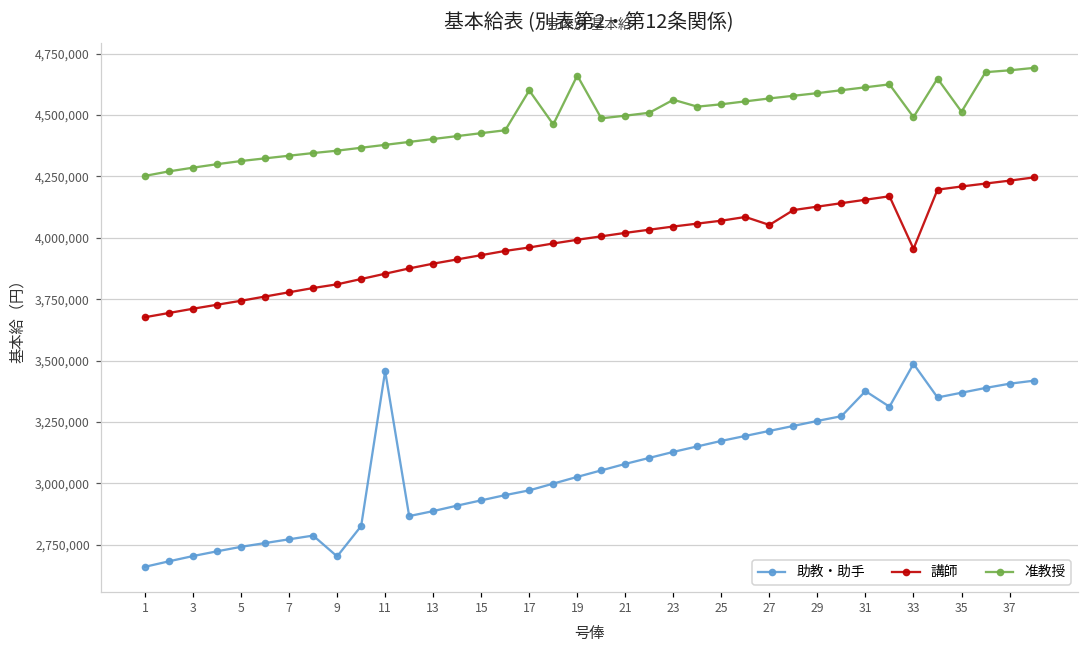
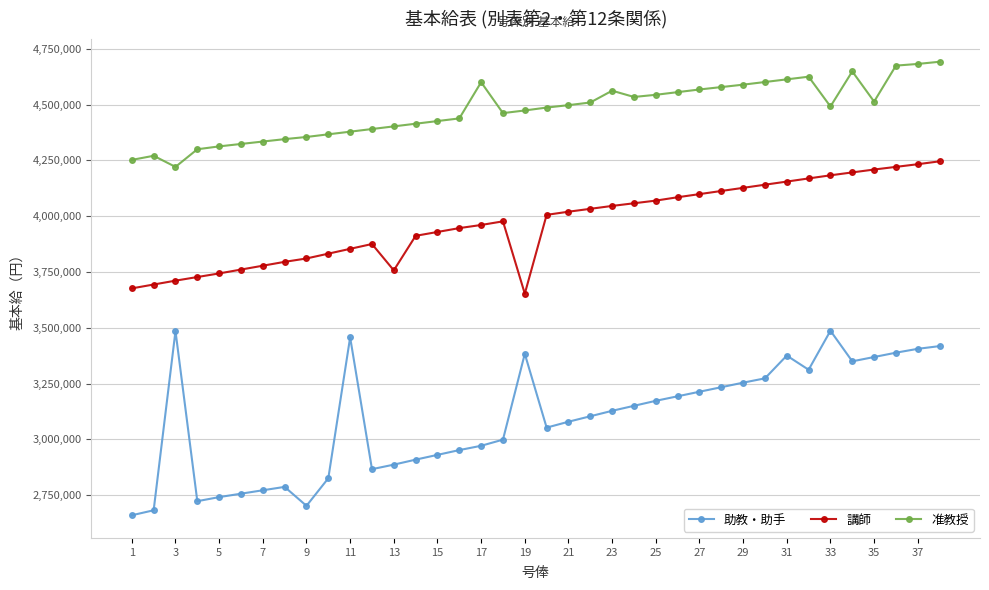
  {
    "助教・助手": {
      "1": "2,660,000",
-     "3": "2,700,000",
+     "3": "3,490,000",
      "5": "2,740,000",
      "7": "2,770,000",
      "9": "2,700,000",
      "11": "3,460,000",
      "13": "2,890,000",
      "15": "2,930,000",
      "17": "2,970,000",
-     "19": "3,030,000",
+     "19": "3,380,000",
      "21": "3,080,000",
      "23": "3,130,000",
      "25": "3,170,000",
      "27": "3,210,000",
      "29": "3,250,000",
      "31": "3,380,000",
      "33": "3,490,000",
      "35": "3,370,000",
      "37": "3,410,000"
    },
    "講師": {
      "1": "3,680,000",
      "3": "3,710,000",
      "5": "3,740,000",
      "7": "3,780,000",
      "9": "3,810,000",
      "11": "3,850,000",
-     "13": "3,890,000",
+     "13": "3,760,000",
      "15": "3,930,000",
      "17": "3,960,000",
-     "19": "3,990,000",
+     "19": "3,650,000",
      "21": "4,020,000",
      "23": "4,050,000",
      "25": "4,070,000",
-     "27": "4,050,000",
+     "27": "4,100,000",
      "29": "4,130,000",
      "31": "4,160,000",
-     "33": "3,960,000",
+     "33": "4,180,000",
      "35": "4,210,000",
      "37": "4,230,000"
    },
    "准教授": {
      "1": "4,250,000",
-     "3": "4,290,000",
+     "3": "4,220,000",
      "5": "4,310,000",
      "7": "4,330,000",
      "9": "4,350,000",
      "11": "4,380,000",
      "13": "4,400,000",
      "15": "4,430,000",
      "17": "4,600,000",
-     "19": "4,660,000",
+     "19": "4,470,000",
      "21": "4,500,000",
      "23": "4,560,000",
      "25": "4,540,000",
      "27": "4,570,000",
      "29": "4,590,000",
      "31": "4,610,000",
      "33": "4,490,000",
      "35": "4,510,000",
      "37": "4,680,000"
    }
  }
